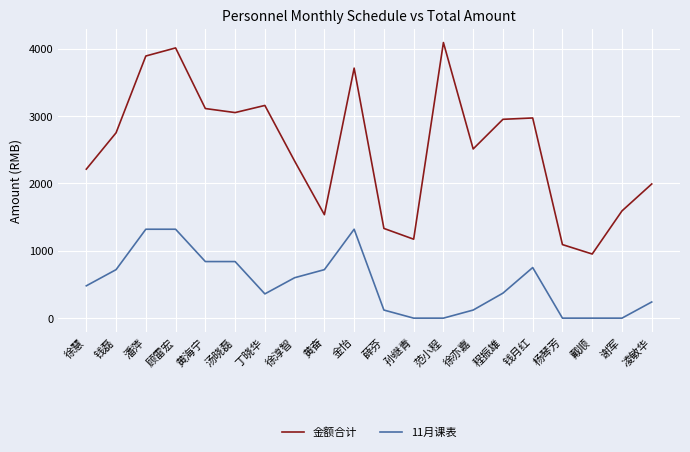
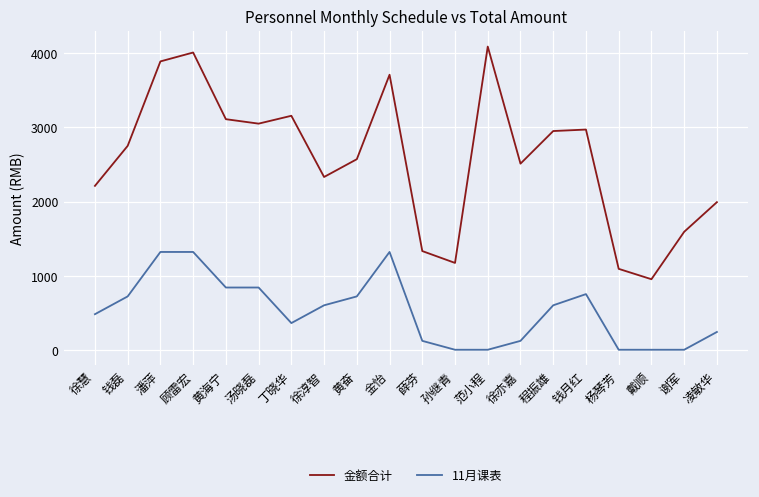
  {
    "金额合计": {
      "徐慧": 2200,
      "钱磊": 2800,
      "潘萍": 3900,
      "顾雷宏": 4000,
      "黄海宁": 3100,
      "汤晓磊": 3100,
      "丁晓华": 3200,
      "徐淳智": 2300,
-     "黄奋": 1500,
+     "黄奋": 2600,
      "金怡": 3700,
      "薛芬": 1300,
      "孙继青": 1200,
      "范小程": 4100,
      "徐亦嘉": 2500,
      "程振雄": 3000,
      "钱月红": 3000,
      "杨琴芳": 1100,
      "戴顺": 1000,
      "谢军": 1600,
      "凌敏华": 2000
    },
    "11月课表": {
      "徐慧": 500,
      "钱磊": 700,
      "潘萍": 1300,
      "顾雷宏": 1300,
      "黄海宁": 800,
      "汤晓磊": 800,
      "丁晓华": 400,
      "徐淳智": 600,
      "黄奋": 700,
      "金怡": 1300,
      "薛芬": 100,
      "孙继青": 0,
      "范小程": 0,
      "徐亦嘉": 100,
-     "程振雄": 400,
+     "程振雄": 600,
      "钱月红": 800,
      "杨琴芳": 0,
      "戴顺": 0,
      "谢军": 0,
      "凌敏华": 200
    }
  }
